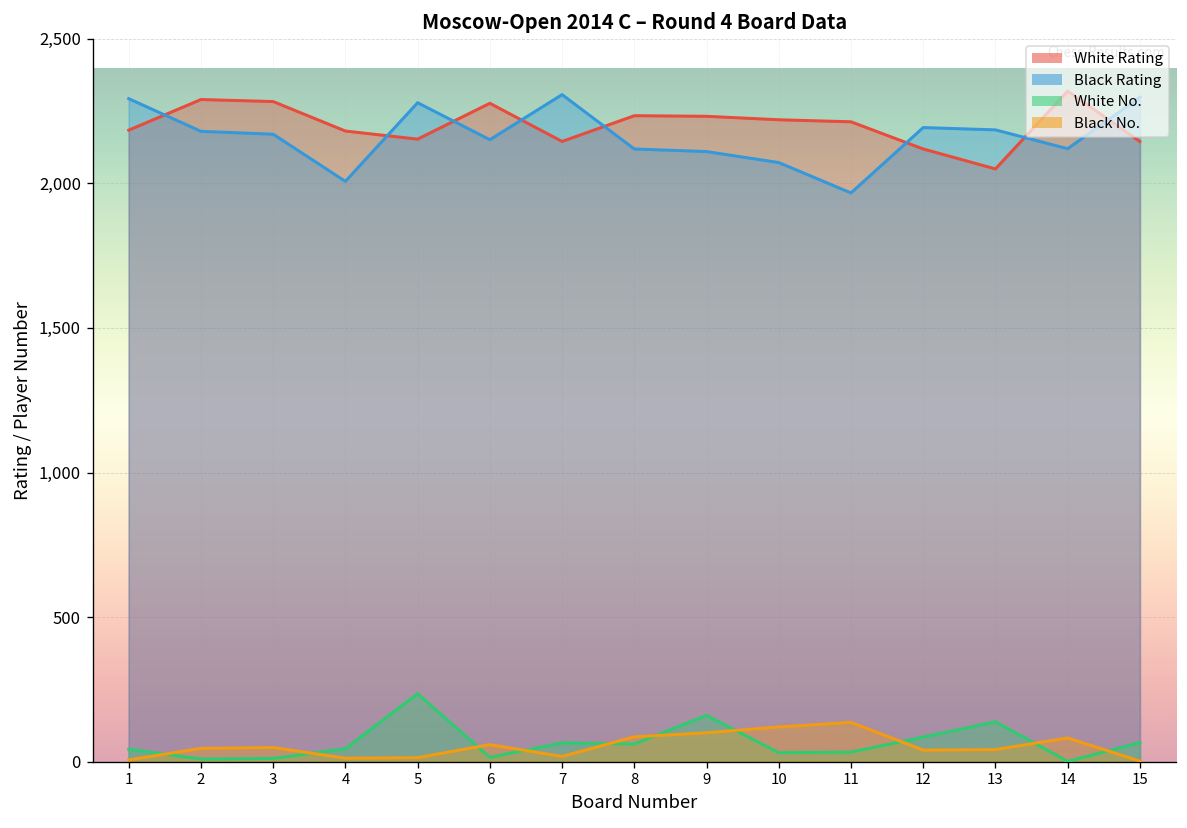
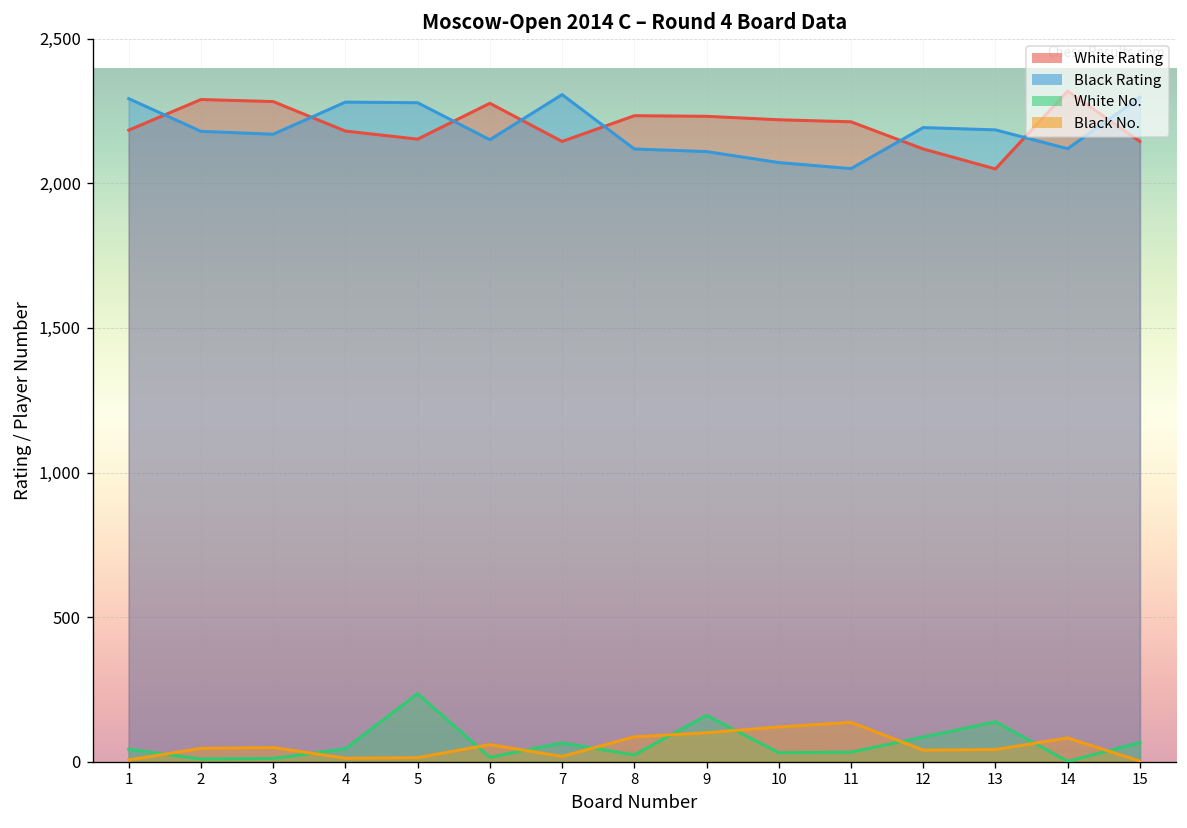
  {
    "Black Rating": {
      "1": "2,290",
      "2": "2,180",
      "3": "2,170",
-     "4": "2,010",
+     "4": "2,280",
      "5": "2,280",
      "6": "2,150",
      "7": "2,310",
      "8": "2,120",
      "9": "2,110",
      "10": "2,070",
-     "11": "1,970",
+     "11": "2,050",
      "12": "2,190",
      "13": "2,190",
      "14": "2,120"
    },
    "White No.": {
      "1": "40",
      "2": "10",
      "3": "10",
      "4": "50",
      "5": "240",
      "6": "20",
      "7": "70",
-     "8": "60",
+     "8": "20",
      "9": "160",
      "10": "30",
      "11": "30",
      "12": "90",
      "13": "140",
      "14": "0",
      "15": "70"
    }
  }
